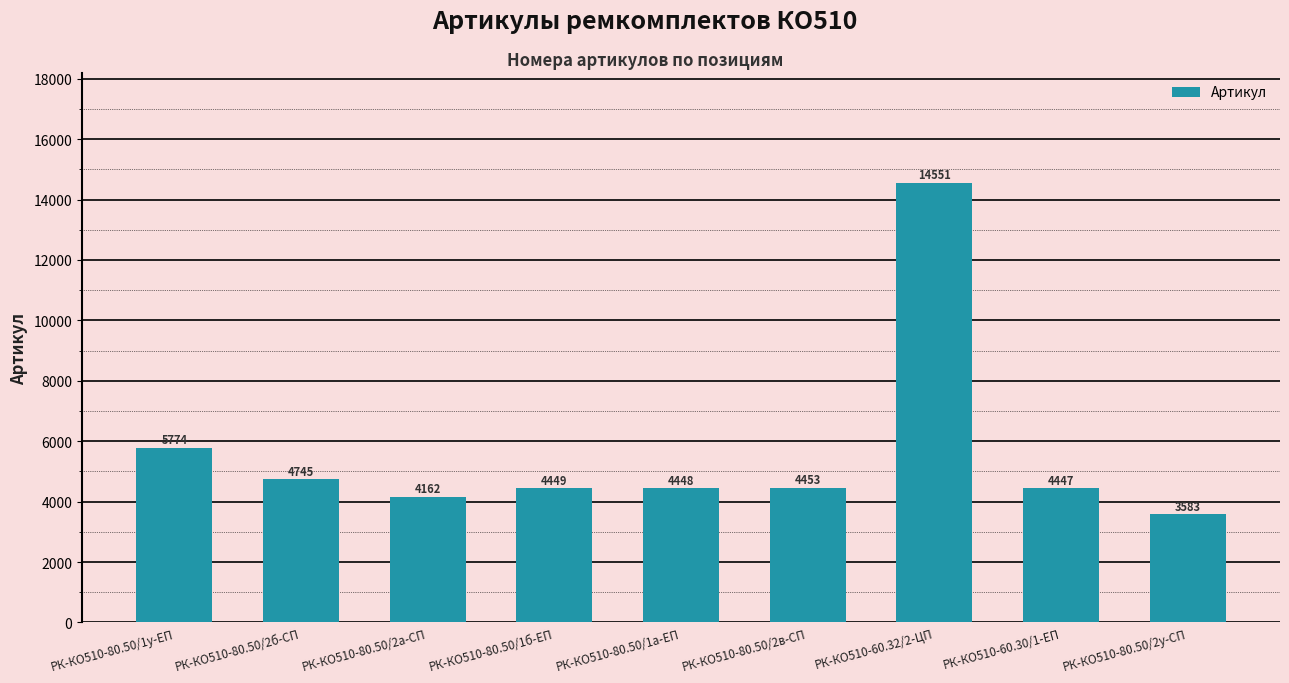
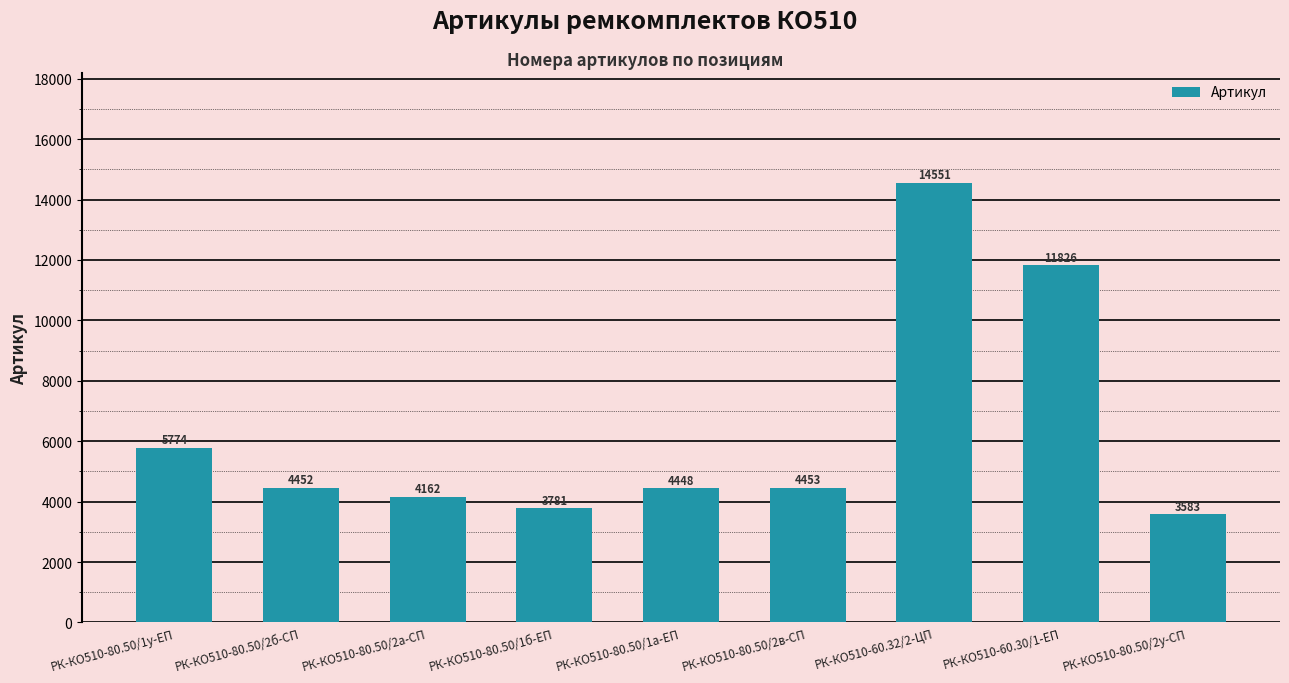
  {
    "РК-КО510-80.50/1у-ЕП": 5774,
-   "РК-КО510-80.50/2б-СП": 4745,
+   "РК-КО510-80.50/2б-СП": 4452,
    "РК-КО510-80.50/2а-СП": 4162,
-   "РК-КО510-80.50/1б-ЕП": 4449,
+   "РК-КО510-80.50/1б-ЕП": 3781,
    "РК-КО510-80.50/1а-ЕП": 4448,
    "РК-КО510-80.50/2в-СП": 4453,
    "РК-КО510-60.32/2-ЦП": 14551,
-   "РК-КО510-60.30/1-ЕП": 4447,
+   "РК-КО510-60.30/1-ЕП": 11826,
    "РК-КО510-80.50/2у-СП": 3583
  }
